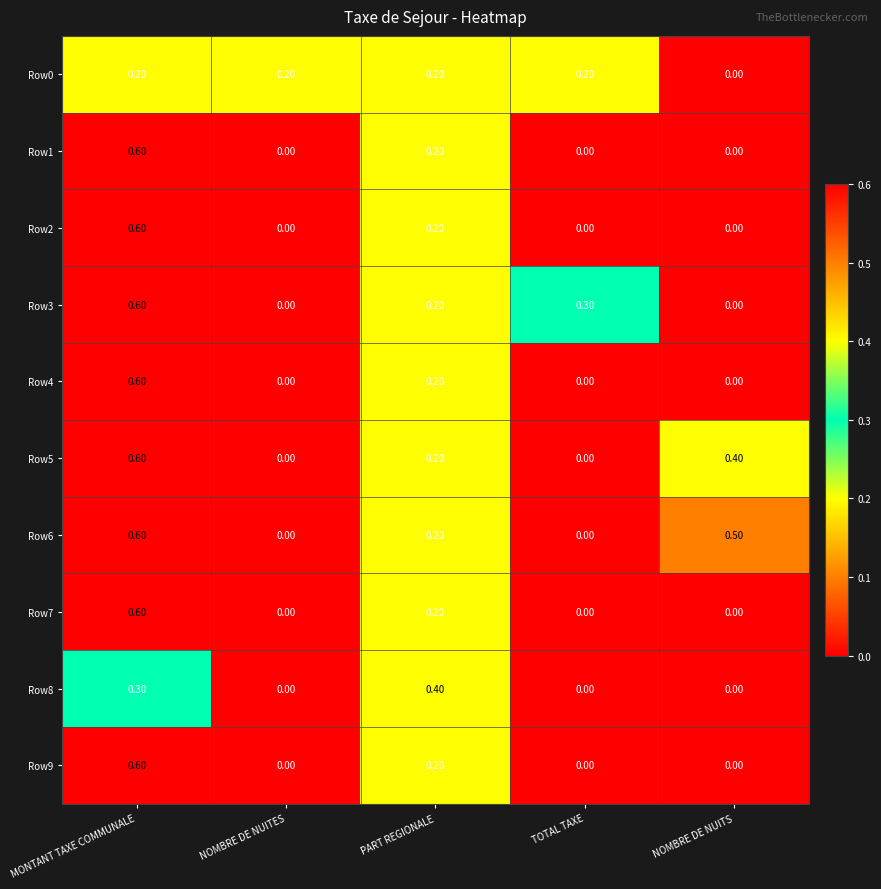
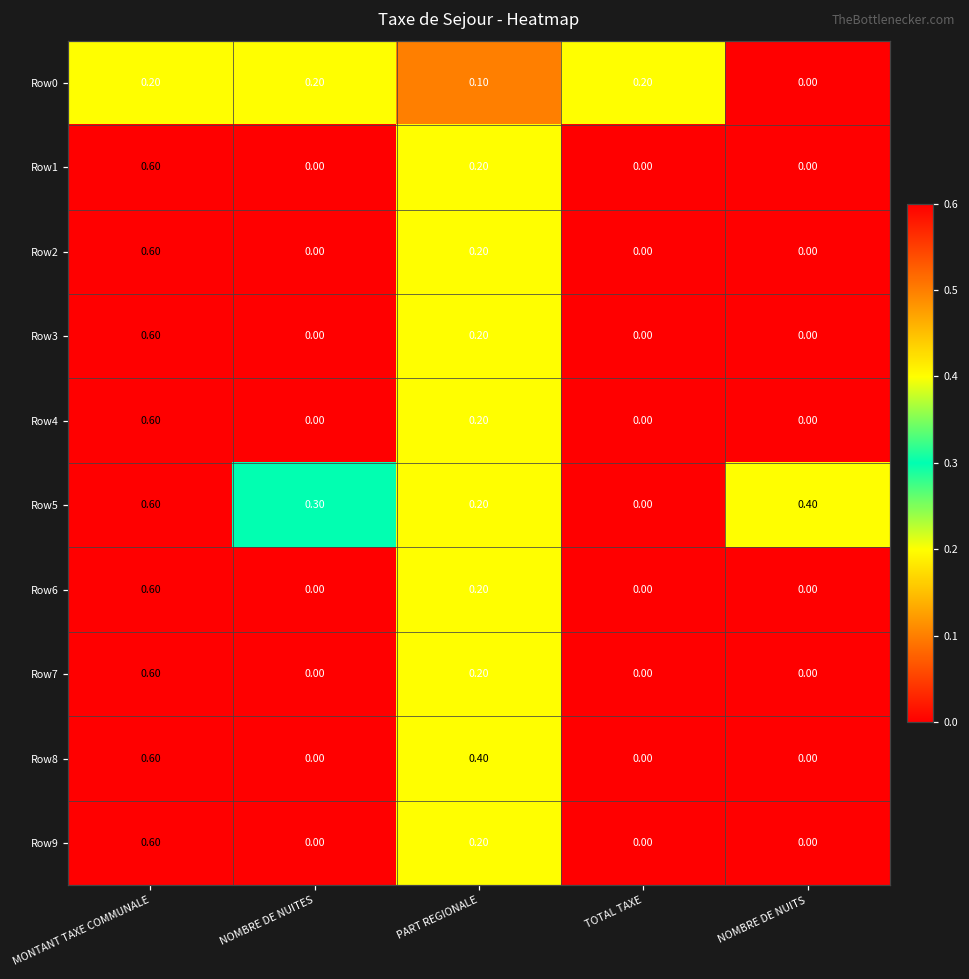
  {
    "Row0": {
      "MONTANT TAXE COMMUNALE": 0.20,
      "NOMBRE DE NUITES": 0.20,
-     "PART REGIONALE": 0.20,
+     "PART REGIONALE": 0.10,
      "TOTAL TAXE": 0.20,
      "NOMBRE DE NUITS": 0.00
    },
    "Row1": {
      "MONTANT TAXE COMMUNALE": 0.60,
      "NOMBRE DE NUITES": 0.00,
      "PART REGIONALE": 0.20,
      "TOTAL TAXE": 0.00,
      "NOMBRE DE NUITS": 0.00
    },
    "Row2": {
      "MONTANT TAXE COMMUNALE": 0.60,
      "NOMBRE DE NUITES": 0.00,
      "PART REGIONALE": 0.20,
      "TOTAL TAXE": 0.00,
      "NOMBRE DE NUITS": 0.00
    },
    "Row3": {
      "MONTANT TAXE COMMUNALE": 0.60,
      "NOMBRE DE NUITES": 0.00,
      "PART REGIONALE": 0.20,
-     "TOTAL TAXE": 0.30,
+     "TOTAL TAXE": 0.00,
      "NOMBRE DE NUITS": 0.00
    },
    "Row4": {
      "MONTANT TAXE COMMUNALE": 0.60,
      "NOMBRE DE NUITES": 0.00,
      "PART REGIONALE": 0.20,
      "TOTAL TAXE": 0.00,
      "NOMBRE DE NUITS": 0.00
    },
    "Row5": {
      "MONTANT TAXE COMMUNALE": 0.60,
-     "NOMBRE DE NUITES": 0.00,
+     "NOMBRE DE NUITES": 0.30,
      "PART REGIONALE": 0.20,
      "TOTAL TAXE": 0.00,
      "NOMBRE DE NUITS": 0.40
    },
    "Row6": {
      "MONTANT TAXE COMMUNALE": 0.60,
      "NOMBRE DE NUITES": 0.00,
      "PART REGIONALE": 0.20,
      "TOTAL TAXE": 0.00,
-     "NOMBRE DE NUITS": 0.50
+     "NOMBRE DE NUITS": 0.00
    },
    "Row7": {
      "MONTANT TAXE COMMUNALE": 0.60,
      "NOMBRE DE NUITES": 0.00,
      "PART REGIONALE": 0.20,
      "TOTAL TAXE": 0.00,
      "NOMBRE DE NUITS": 0.00
    },
    "Row8": {
-     "MONTANT TAXE COMMUNALE": 0.30,
+     "MONTANT TAXE COMMUNALE": 0.60,
      "NOMBRE DE NUITES": 0.00,
      "PART REGIONALE": 0.40,
      "TOTAL TAXE": 0.00,
      "NOMBRE DE NUITS": 0.00
    },
    "Row9": {
      "MONTANT TAXE COMMUNALE": 0.60,
      "NOMBRE DE NUITES": 0.00,
      "PART REGIONALE": 0.20,
      "TOTAL TAXE": 0.00,
      "NOMBRE DE NUITS": 0.00
    }
  }
